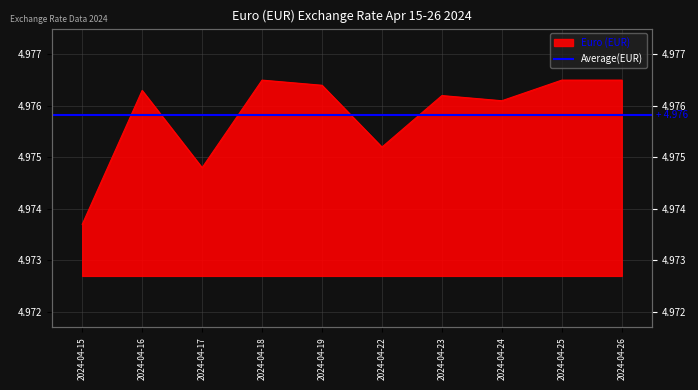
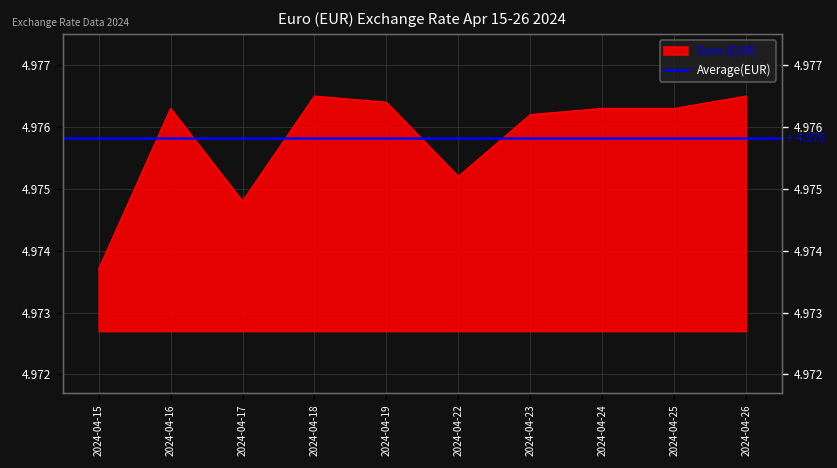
  {
    "2024-04-15": 4.9737,
    "2024-04-16": 4.9763,
    "2024-04-17": 4.9748,
    "2024-04-18": 4.9765,
    "2024-04-19": 4.9764,
    "2024-04-22": 4.9752,
    "2024-04-23": 4.9762,
-   "2024-04-24": 4.9761,
-   "2024-04-25": 4.9765,
+   "2024-04-24": 4.9763,
+   "2024-04-25": 4.9763,
    "2024-04-26": 4.9765
  }
